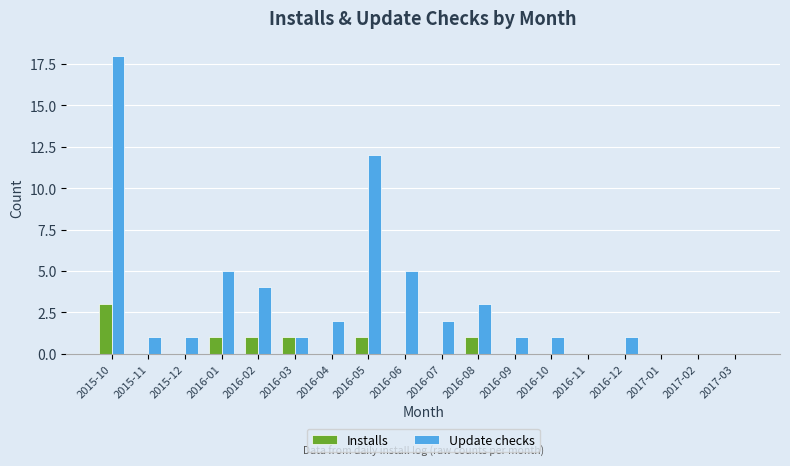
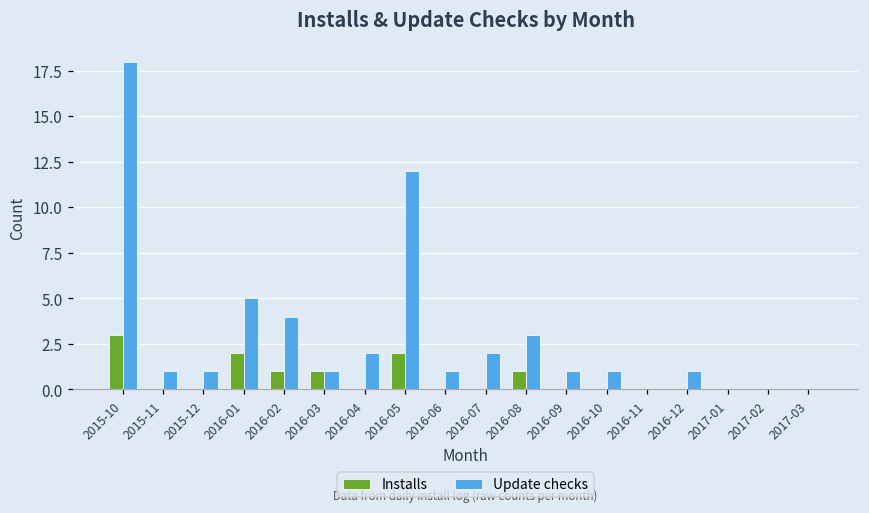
  {
    "Installs": {
      "2015-10": 3,
      "2015-11": 0,
      "2015-12": 0,
-     "2016-01": 1,
+     "2016-01": 2,
      "2016-02": 1,
      "2016-03": 1,
      "2016-04": 0,
-     "2016-05": 1,
+     "2016-05": 2,
      "2016-06": 0,
      "2016-07": 0,
      "2016-08": 1,
      "2016-09": 0,
      "2016-10": 0,
      "2016-11": 0,
      "2016-12": 0,
      "2017-01": 0,
      "2017-02": 0,
      "2017-03": 0
    },
    "Update checks": {
      "2015-10": 18,
      "2015-11": 1,
      "2015-12": 1,
      "2016-01": 5,
      "2016-02": 4,
      "2016-03": 1,
      "2016-04": 2,
      "2016-05": 12,
-     "2016-06": 5,
+     "2016-06": 1,
      "2016-07": 2,
      "2016-08": 3,
      "2016-09": 1,
      "2016-10": 1,
      "2016-11": 0,
      "2016-12": 1,
      "2017-01": 0,
      "2017-02": 0,
      "2017-03": 0
    }
  }
